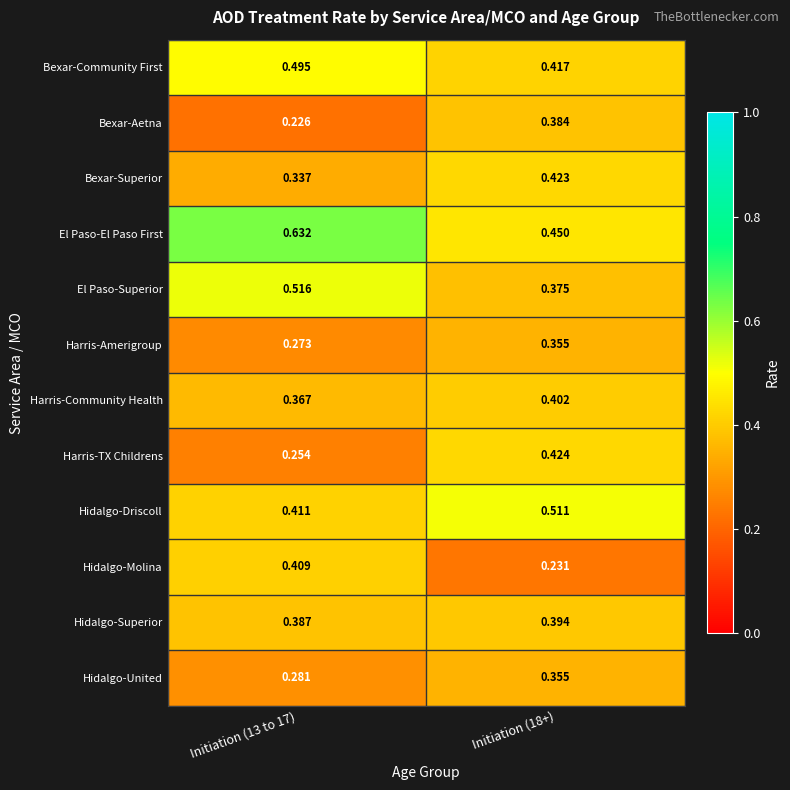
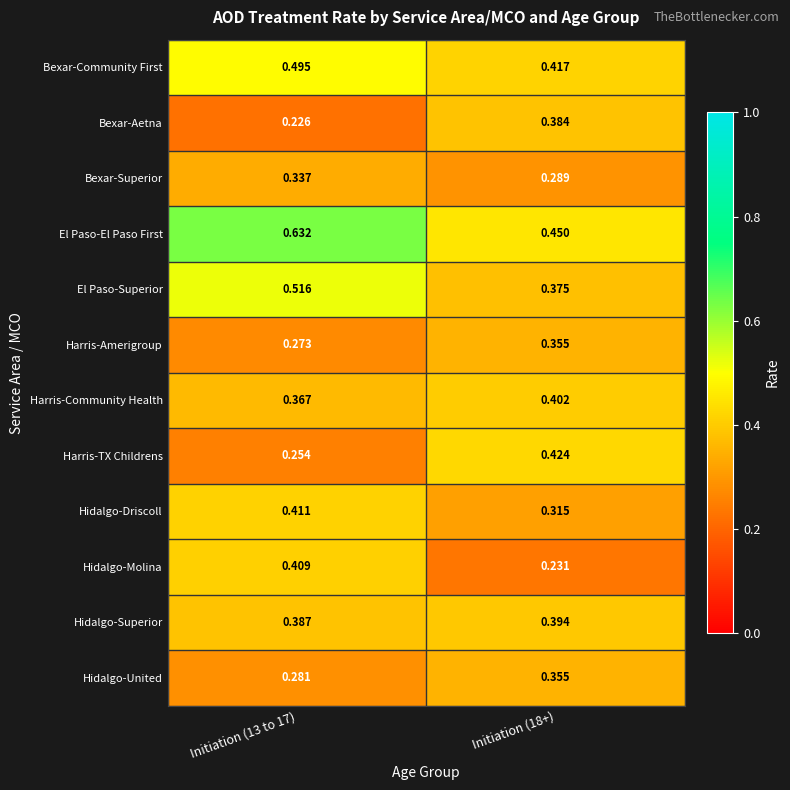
  {
    "Bexar-Community First": {
      "Initiation (13 to 17)": 0.495,
      "Initiation (18+)": 0.417
    },
    "Bexar-Aetna": {
      "Initiation (13 to 17)": 0.226,
      "Initiation (18+)": 0.384
    },
    "Bexar-Superior": {
      "Initiation (13 to 17)": 0.337,
-     "Initiation (18+)": 0.423
+     "Initiation (18+)": 0.289
    },
    "El Paso-El Paso First": {
      "Initiation (13 to 17)": 0.632,
      "Initiation (18+)": 0.450
    },
    "El Paso-Superior": {
      "Initiation (13 to 17)": 0.516,
      "Initiation (18+)": 0.375
    },
    "Harris-Amerigroup": {
      "Initiation (13 to 17)": 0.273,
      "Initiation (18+)": 0.355
    },
    "Harris-Community Health": {
      "Initiation (13 to 17)": 0.367,
      "Initiation (18+)": 0.402
    },
    "Harris-TX Childrens": {
      "Initiation (13 to 17)": 0.254,
      "Initiation (18+)": 0.424
    },
    "Hidalgo-Driscoll": {
      "Initiation (13 to 17)": 0.411,
-     "Initiation (18+)": 0.511
+     "Initiation (18+)": 0.315
    },
    "Hidalgo-Molina": {
      "Initiation (13 to 17)": 0.409,
      "Initiation (18+)": 0.231
    },
    "Hidalgo-Superior": {
      "Initiation (13 to 17)": 0.387,
      "Initiation (18+)": 0.394
    },
    "Hidalgo-United": {
      "Initiation (13 to 17)": 0.281,
      "Initiation (18+)": 0.355
    }
  }
